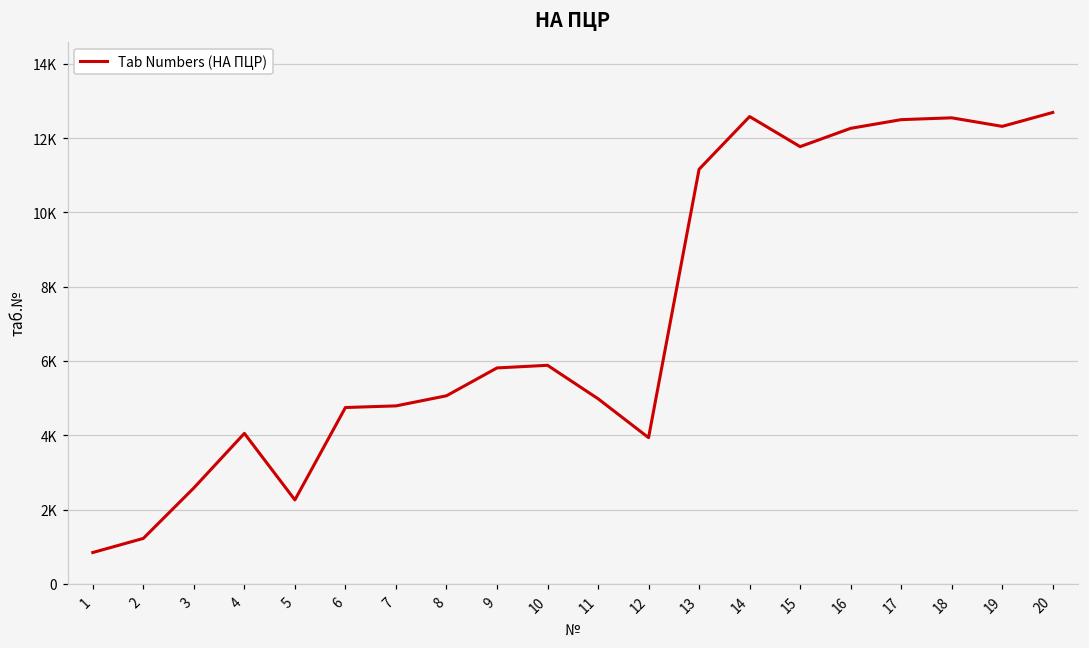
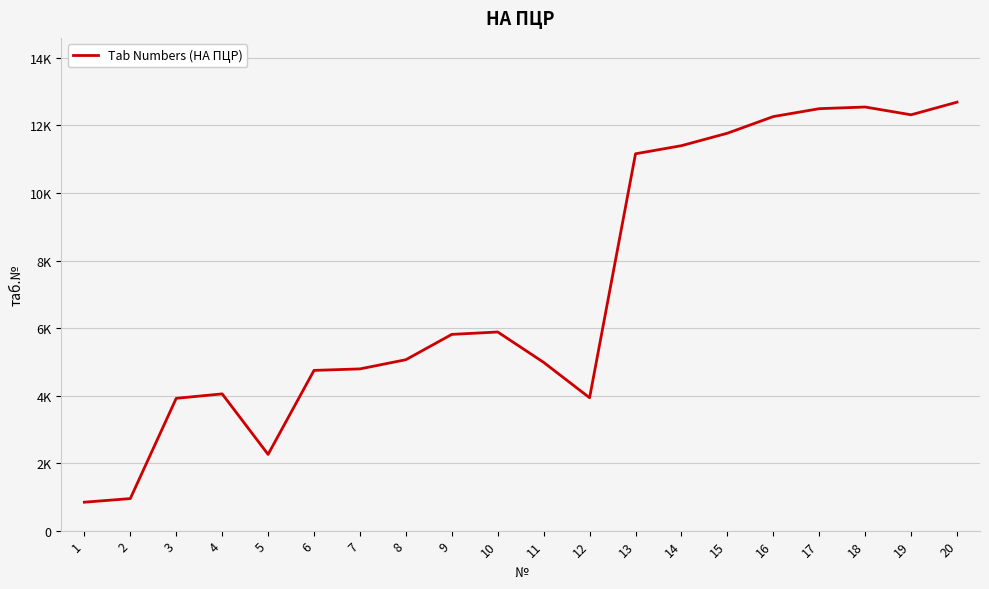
  {
    "1": 800,
-   "2": 1200,
-   "3": 2600,
+   "2": 900,
+   "3": 3900,
    "4": 4100,
    "5": 2300,
    "6": 4700,
    "7": 4800,
    "8": 5100,
    "9": 5800,
    "10": 5900,
    "11": 5000,
    "12": 3900,
    "13": 11200,
-   "14": 12600,
+   "14": 11400,
    "15": 11800,
    "16": 12300,
    "17": 12500,
    "18": 12500,
    "19": 12300,
    "20": 12700
  }
